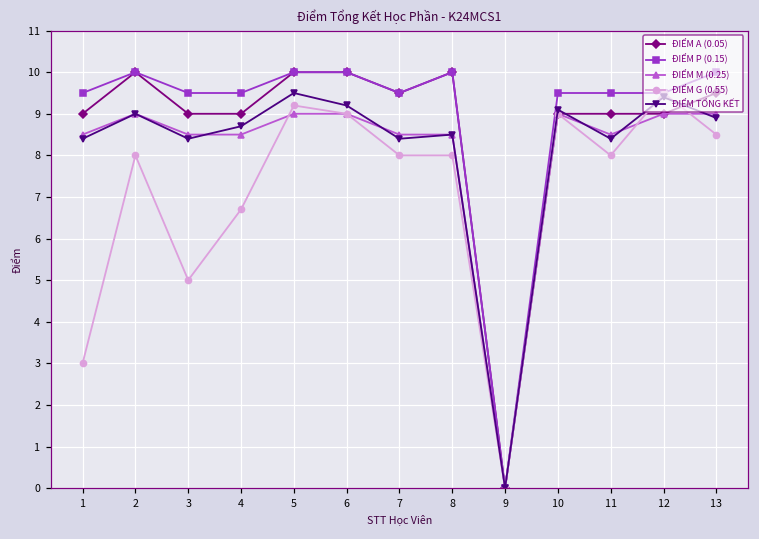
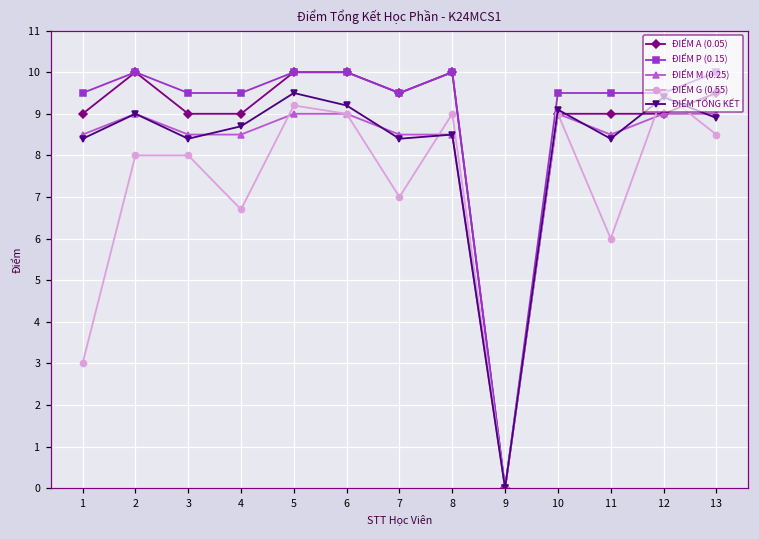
  {
    "ĐIỂM G (0.55)": {
      "1": 3,
      "2": 8,
-     "3": 5,
+     "3": 8,
      "4": 6.7,
      "5": 9.2,
-     "7": 8,
-     "8": 8,
-     "11": 8,
+     "7": 7,
+     "8": 9,
+     "11": 6,
      "13": 8.5
    }
  }
